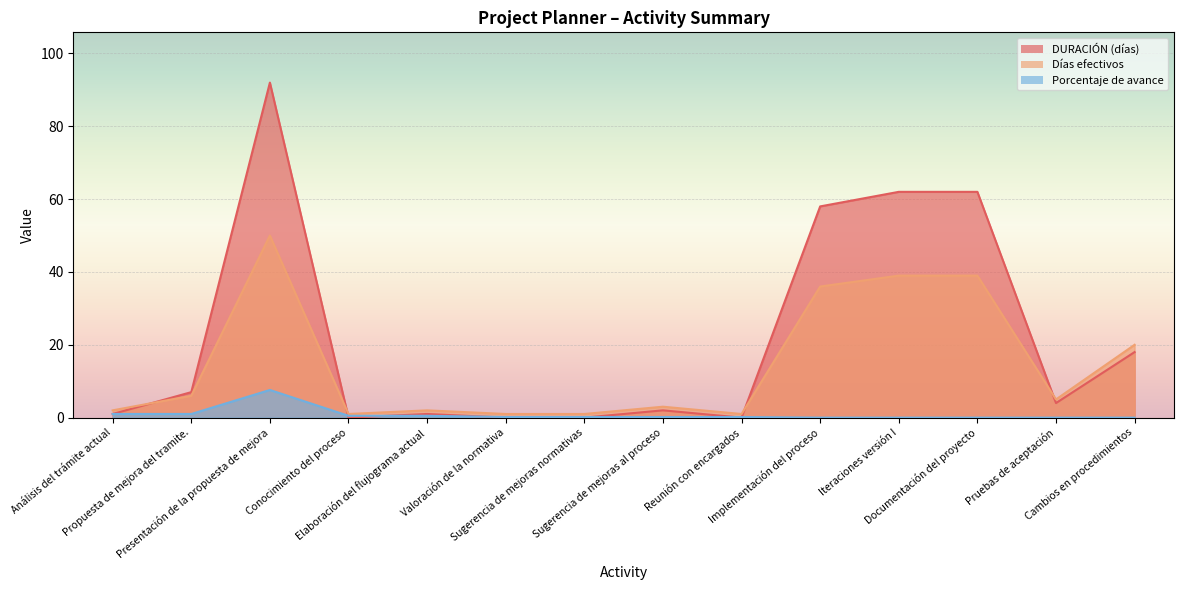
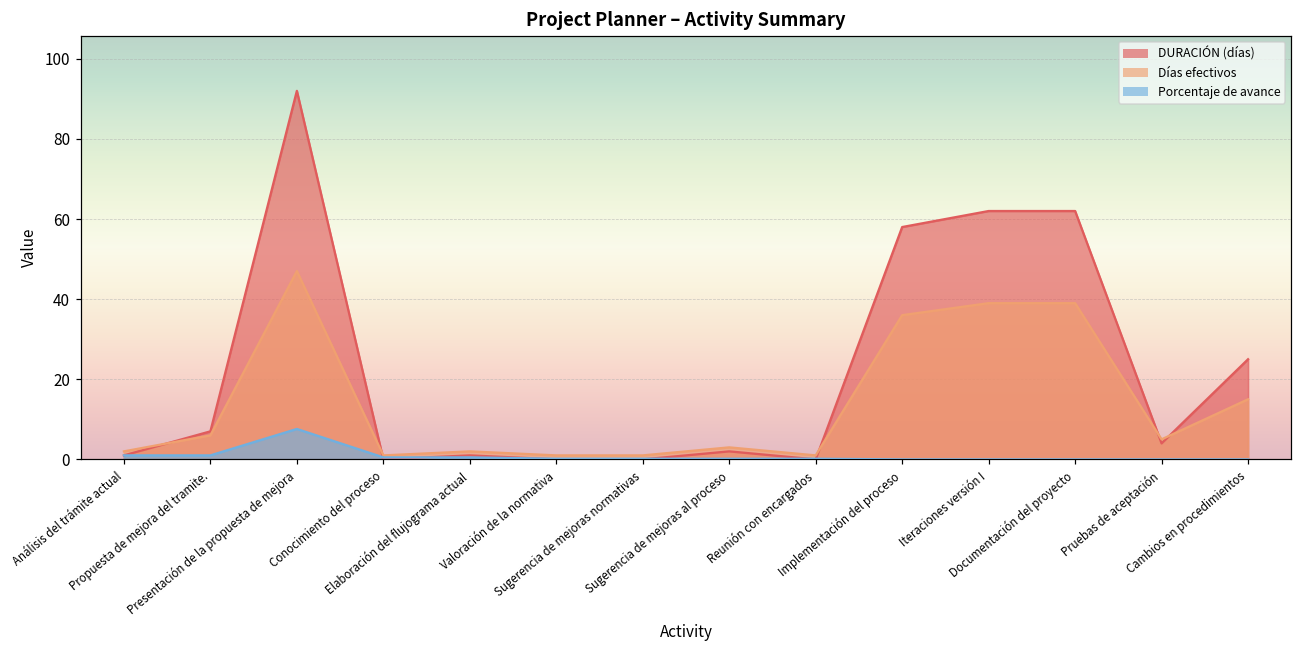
  {
    "DURACIÓN (días)": {
      "Propuesta de mejora del tramite.": 7,
      "Presentación de la propuesta de mejora": 92,
      "Sugerencia de mejoras al proceso": 2,
      "Implementación del proceso": 58,
      "Iteraciones versión I": 62,
      "Documentación del proyecto": 62,
      "Pruebas de aceptación": 4,
-     "Cambios en procedimientos": 18
+     "Cambios en procedimientos": 25
    },
    "Días efectivos": {
      "Análisis del trámite actual": 2,
      "Propuesta de mejora del tramite.": 6,
-     "Presentación de la propuesta de mejora": 50,
+     "Presentación de la propuesta de mejora": 47,
      "Elaboración del flujograma actual": 2,
      "Valoración de la normativa": 1,
      "Sugerencia de mejoras normativas": 1,
      "Sugerencia de mejoras al proceso": 3,
      "Reunión con encargados": 1,
      "Implementación del proceso": 36,
      "Iteraciones versión I": 39,
      "Documentación del proyecto": 39,
      "Pruebas de aceptación": 5,
-     "Cambios en procedimientos": 20
+     "Cambios en procedimientos": 15
    },
    "Porcentaje de avance": {
      "Propuesta de mejora del tramite.": 1,
      "Presentación de la propuesta de mejora": 8,
      "Sugerencia de mejoras al proceso": 0,
      "Implementación del proceso": 0,
      "Iteraciones versión I": 0,
      "Documentación del proyecto": 0,
      "Pruebas de aceptación": 0,
      "Cambios en procedimientos": 0
    }
  }
